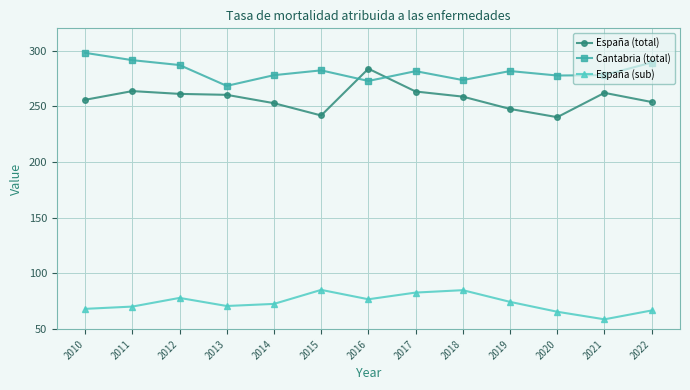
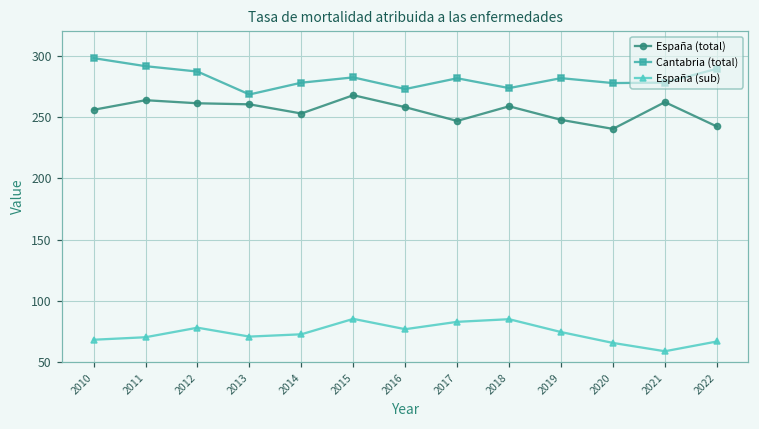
  {
    "España (total)": {
      "2010": 256,
      "2011": 264,
      "2012": 261,
      "2013": 260,
      "2014": 253,
-     "2015": 242,
-     "2016": 284,
-     "2017": 263,
+     "2015": 268,
+     "2016": 258,
+     "2017": 247,
      "2018": 259,
      "2019": 248,
      "2020": 240,
      "2021": 262,
-     "2022": 254
+     "2022": 242
    }
  }
